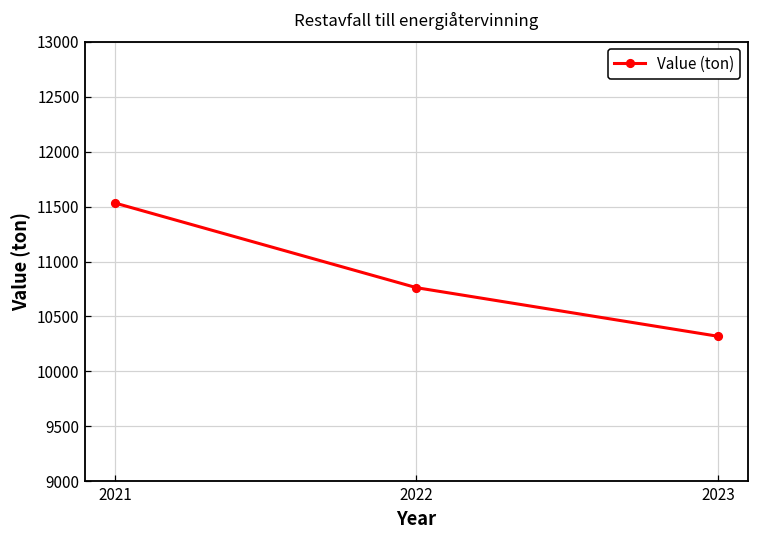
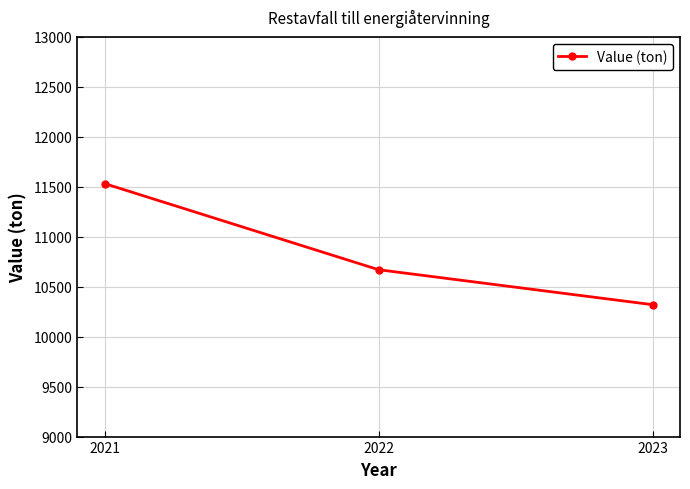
  {
    "2021": 11500,
-   "2022": 10800,
+   "2022": 10700,
    "2023": 10300
  }
